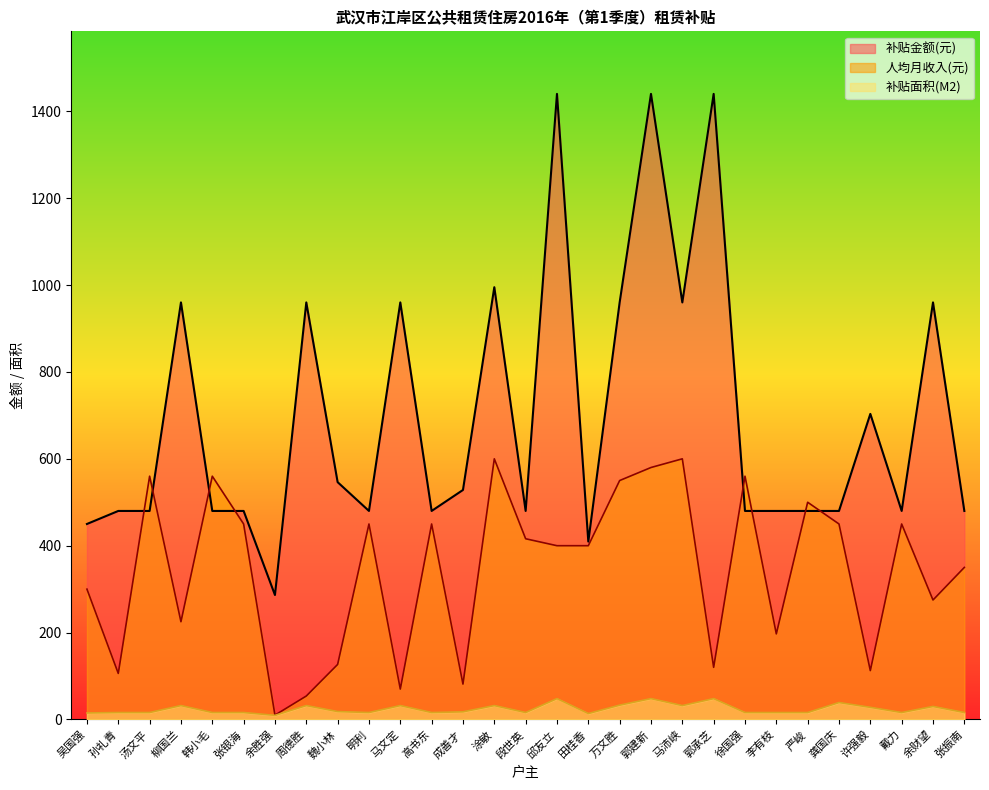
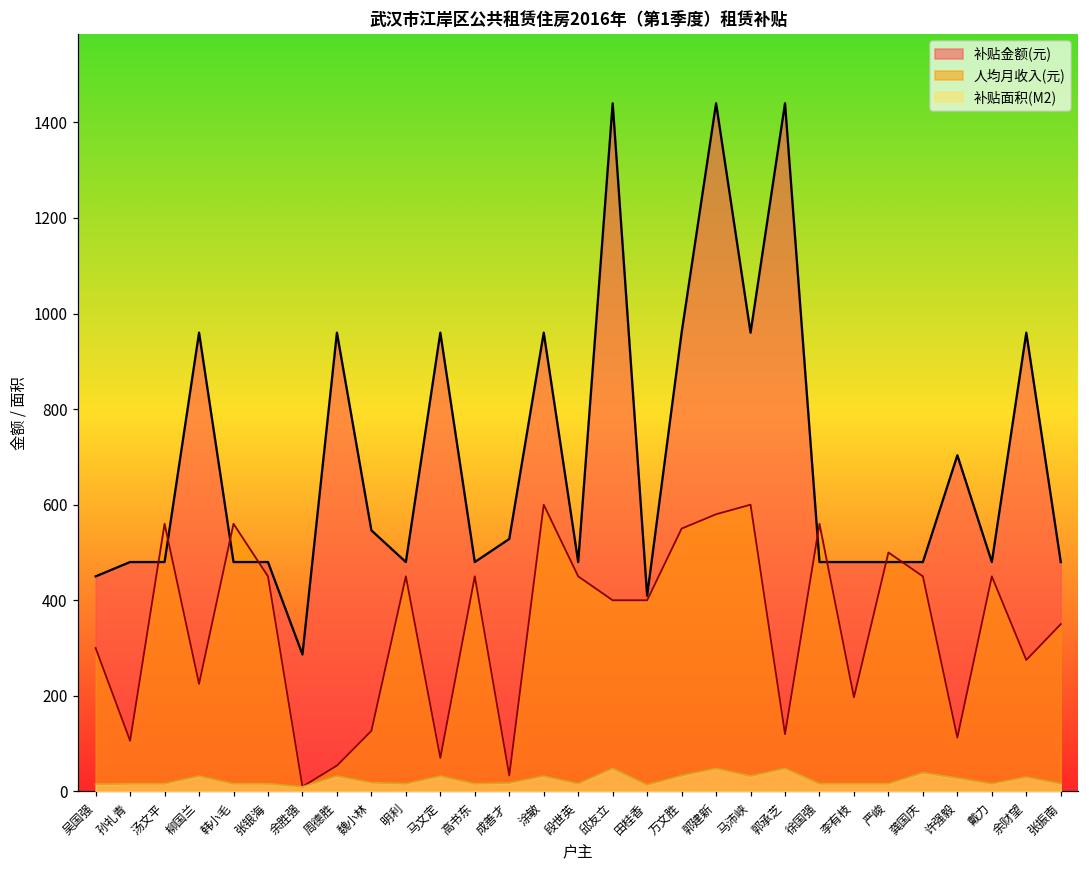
  {
    "补贴金额(元)": {
      "吴国强": 450,
      "孙礼青": 480,
      "汤文平": 480,
      "柳国兰": 960,
      "韩小毛": 480,
      "张银海": 480,
      "余胜强": 290,
      "周德胜": 960,
      "魏小林": 550,
      "明利": 480,
      "马文定": 960,
      "高书东": 480,
      "成善才": 530,
-     "涂敏": 1000,
+     "涂敏": 960,
      "段世英": 480,
      "邱友立": 1440,
      "田桂香": 410,
      "万文胜": 960,
      "郭建新": 1440,
      "马沛峡": 960,
      "郭承芝": 1440,
      "徐国强": 480,
      "李有枝": 480,
      "严峻": 480,
      "龚国庆": 480,
      "许强毅": 700,
      "戴力": 480,
      "余财望": 960,
      "张振南": 480
    },
    "人均月收入(元)": {
      "吴国强": 300,
      "孙礼青": 110,
      "汤文平": 560,
      "柳国兰": 230,
      "韩小毛": 560,
      "张银海": 450,
      "周德胜": 50,
      "魏小林": 130,
      "明利": 450,
      "马文定": 70,
      "高书东": 450,
-     "成善才": 80,
+     "成善才": 30,
      "涂敏": 600,
-     "段世英": 420,
+     "段世英": 450,
      "邱友立": 400,
      "田桂香": 400,
      "万文胜": 550,
      "郭建新": 580,
      "马沛峡": 600,
      "郭承芝": 120,
      "徐国强": 560,
      "李有枝": 200,
      "严峻": 500,
      "龚国庆": 450,
      "许强毅": 110,
      "戴力": 450,
      "余财望": 280,
      "张振南": 350
    },
    "补贴面积(M2)": {
      "吴国强": 20,
      "孙礼青": 20,
      "汤文平": 20,
      "柳国兰": 30,
      "韩小毛": 20,
      "张银海": 20,
      "周德胜": 30,
      "魏小林": 20,
      "明利": 20,
      "马文定": 30,
      "高书东": 20,
      "成善才": 20,
      "涂敏": 30,
      "段世英": 20,
      "邱友立": 50,
      "田桂香": 10,
      "万文胜": 30,
      "郭建新": 50,
      "马沛峡": 30,
      "郭承芝": 50,
      "徐国强": 20,
      "李有枝": 20,
      "严峻": 20,
      "龚国庆": 40,
      "许强毅": 30,
      "戴力": 20,
      "余财望": 30,
      "张振南": 20
    }
  }
